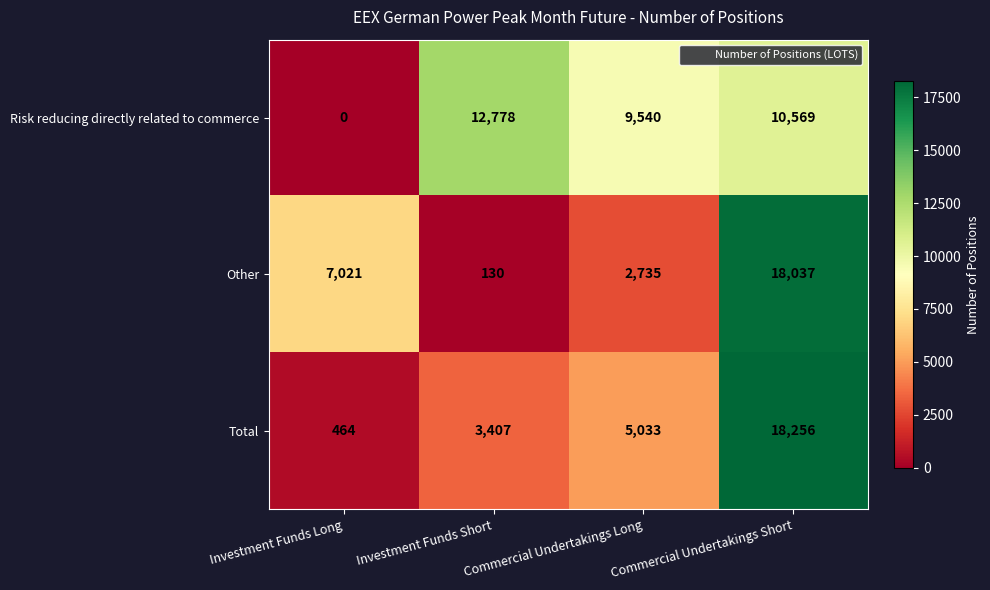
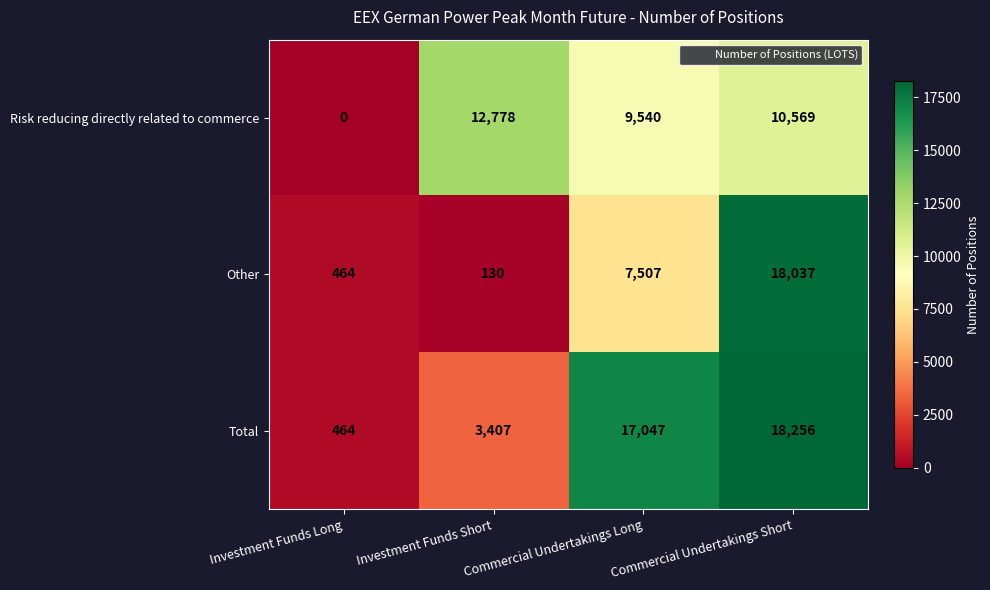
  {
    "Risk reducing directly related to commerce": {
      "Investment Funds Long": "0",
      "Investment Funds Short": "12,778",
      "Commercial Undertakings Long": "9,540",
      "Commercial Undertakings Short": "10,569"
    },
    "Other": {
-     "Investment Funds Long": "7,021",
+     "Investment Funds Long": "464",
      "Investment Funds Short": "130",
-     "Commercial Undertakings Long": "2,735",
+     "Commercial Undertakings Long": "7,507",
      "Commercial Undertakings Short": "18,037"
    },
    "Total": {
      "Investment Funds Long": "464",
      "Investment Funds Short": "3,407",
-     "Commercial Undertakings Long": "5,033",
+     "Commercial Undertakings Long": "17,047",
      "Commercial Undertakings Short": "18,256"
    }
  }
